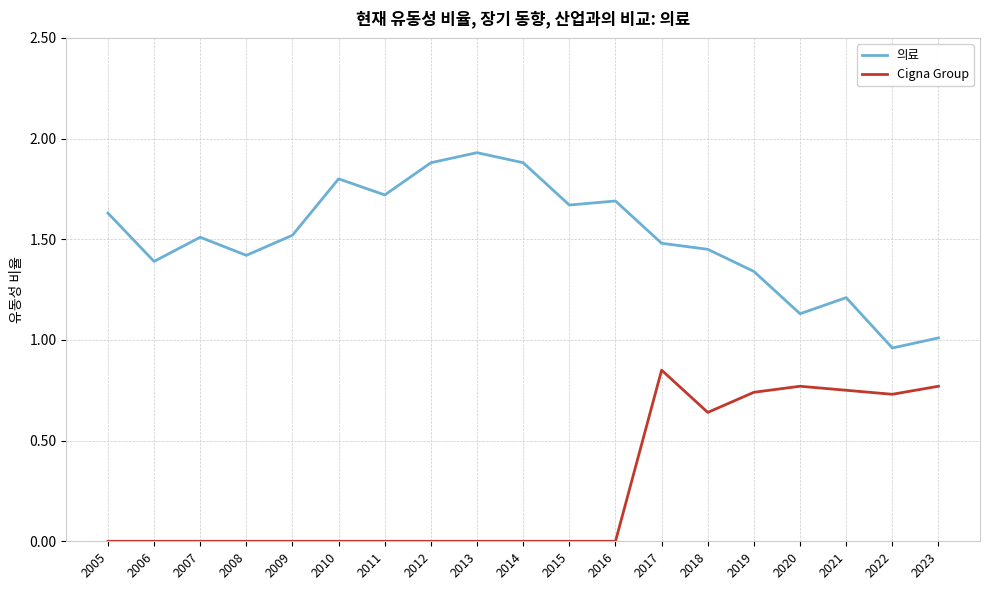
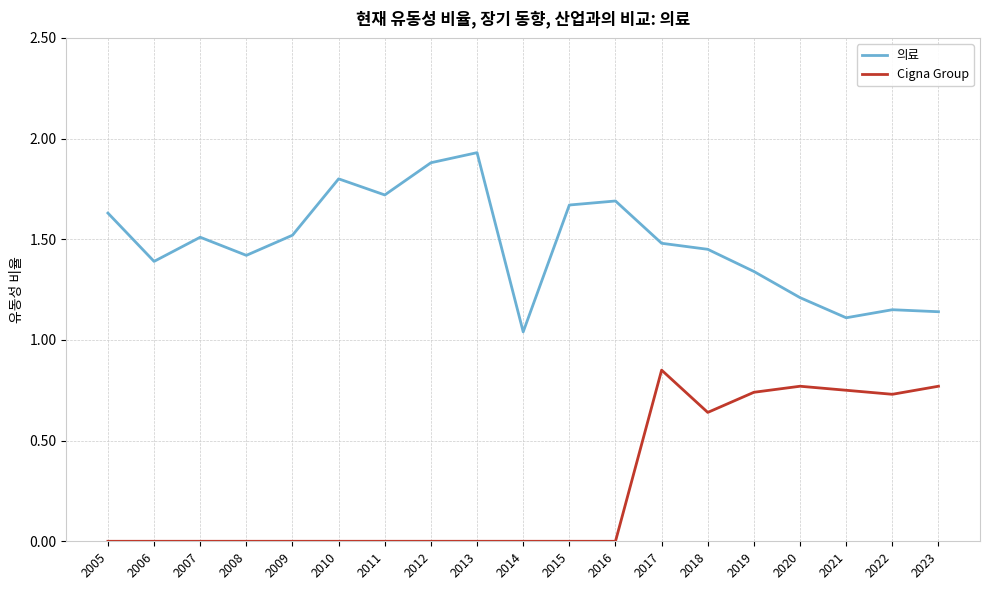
  {
    "의료": {
      "2005": 1.63,
      "2006": 1.39,
      "2007": 1.51,
      "2008": 1.42,
      "2009": 1.52,
      "2010": 1.80,
      "2011": 1.72,
      "2012": 1.88,
      "2013": 1.93,
-     "2014": 1.88,
+     "2014": 1.04,
      "2015": 1.67,
      "2016": 1.69,
      "2017": 1.48,
      "2018": 1.45,
      "2019": 1.34,
-     "2020": 1.13,
-     "2021": 1.21,
-     "2022": 0.96,
-     "2023": 1.01
+     "2020": 1.21,
+     "2021": 1.11,
+     "2022": 1.15,
+     "2023": 1.14
    },
    "Cigna Group": {
      "2005": 0.00,
      "2006": 0.00,
      "2007": 0.00,
      "2008": 0.00,
      "2009": 0.00,
      "2010": 0.00,
      "2011": 0.00,
      "2012": 0.00,
      "2013": 0.00,
      "2014": 0.00,
      "2015": 0.00,
      "2016": 0.00,
      "2017": 0.85,
      "2018": 0.64,
      "2019": 0.74,
      "2020": 0.77,
      "2021": 0.75,
      "2022": 0.73,
      "2023": 0.77
    }
  }
